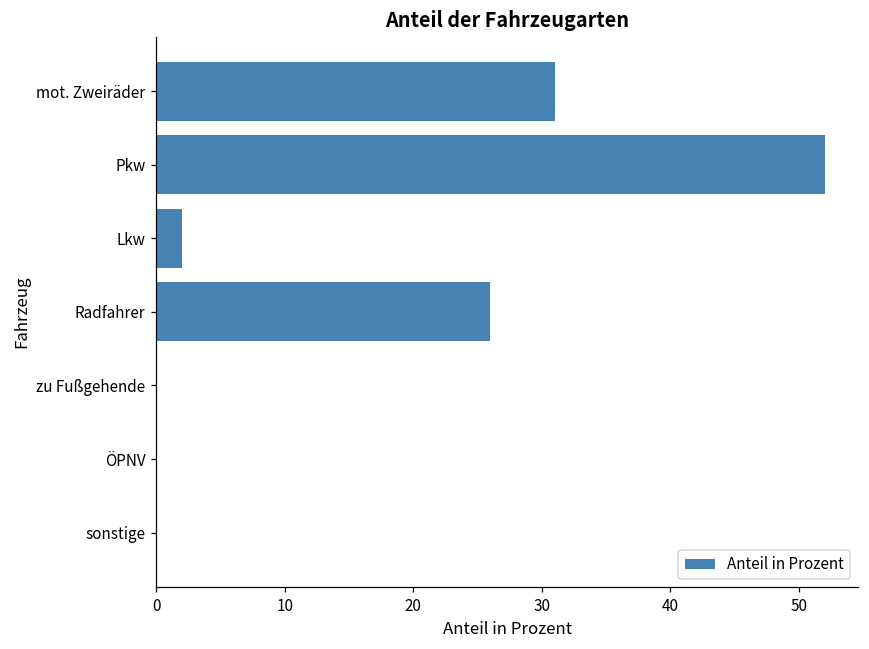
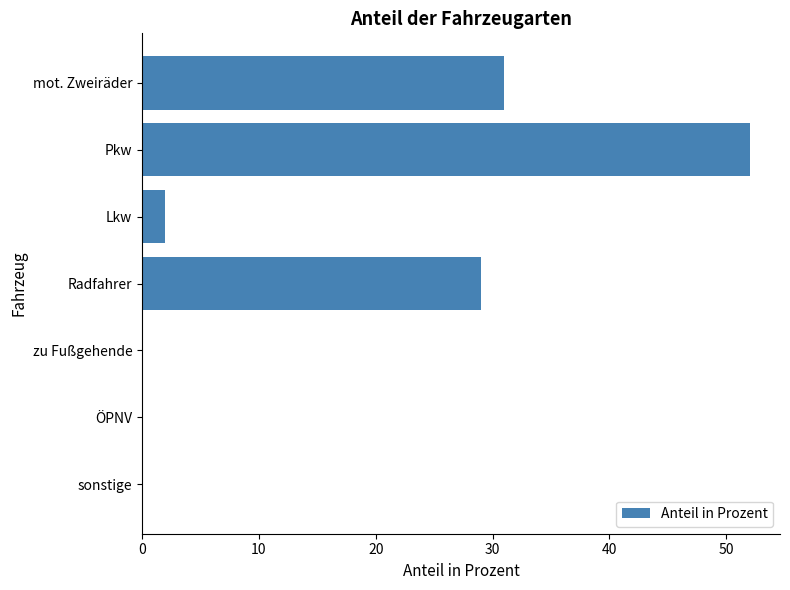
  {
    "mot. Zweiräder": 31,
    "Pkw": 52,
    "Lkw": 2,
-   "Radfahrer": 26,
+   "Radfahrer": 29,
    "zu Fußgehende": 0,
    "ÖPNV": 0,
    "sonstige": 0
  }
